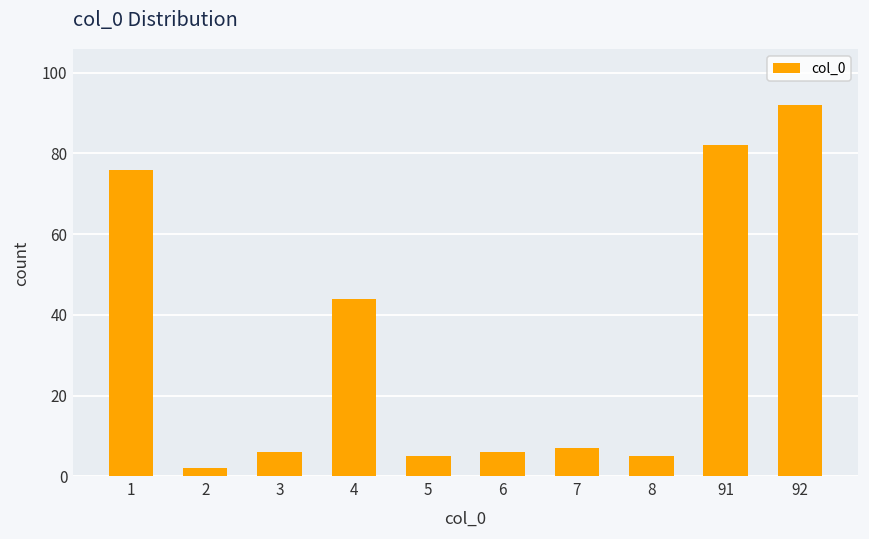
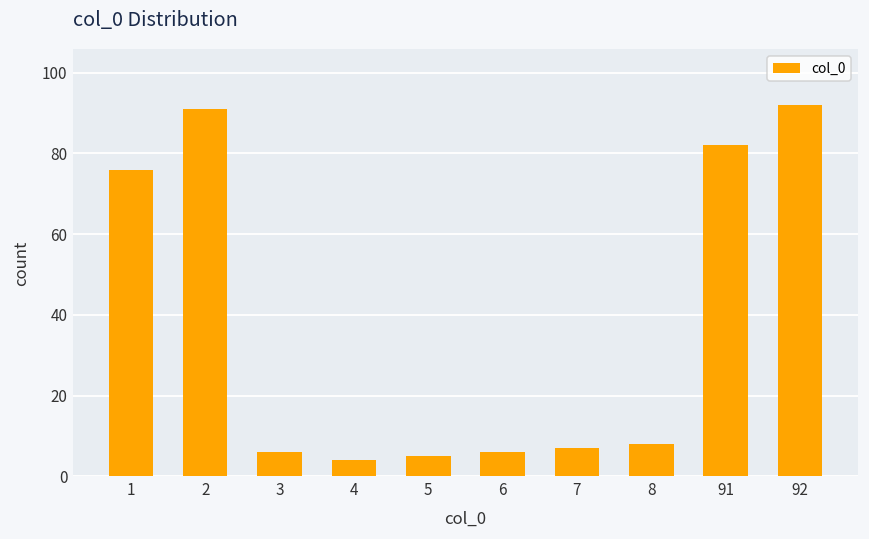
  {
    "1": 76,
-   "2": 2,
+   "2": 91,
    "3": 6,
-   "4": 44,
+   "4": 4,
    "5": 5,
    "6": 6,
    "7": 7,
-   "8": 5,
+   "8": 8,
    "91": 82,
    "92": 92
  }
